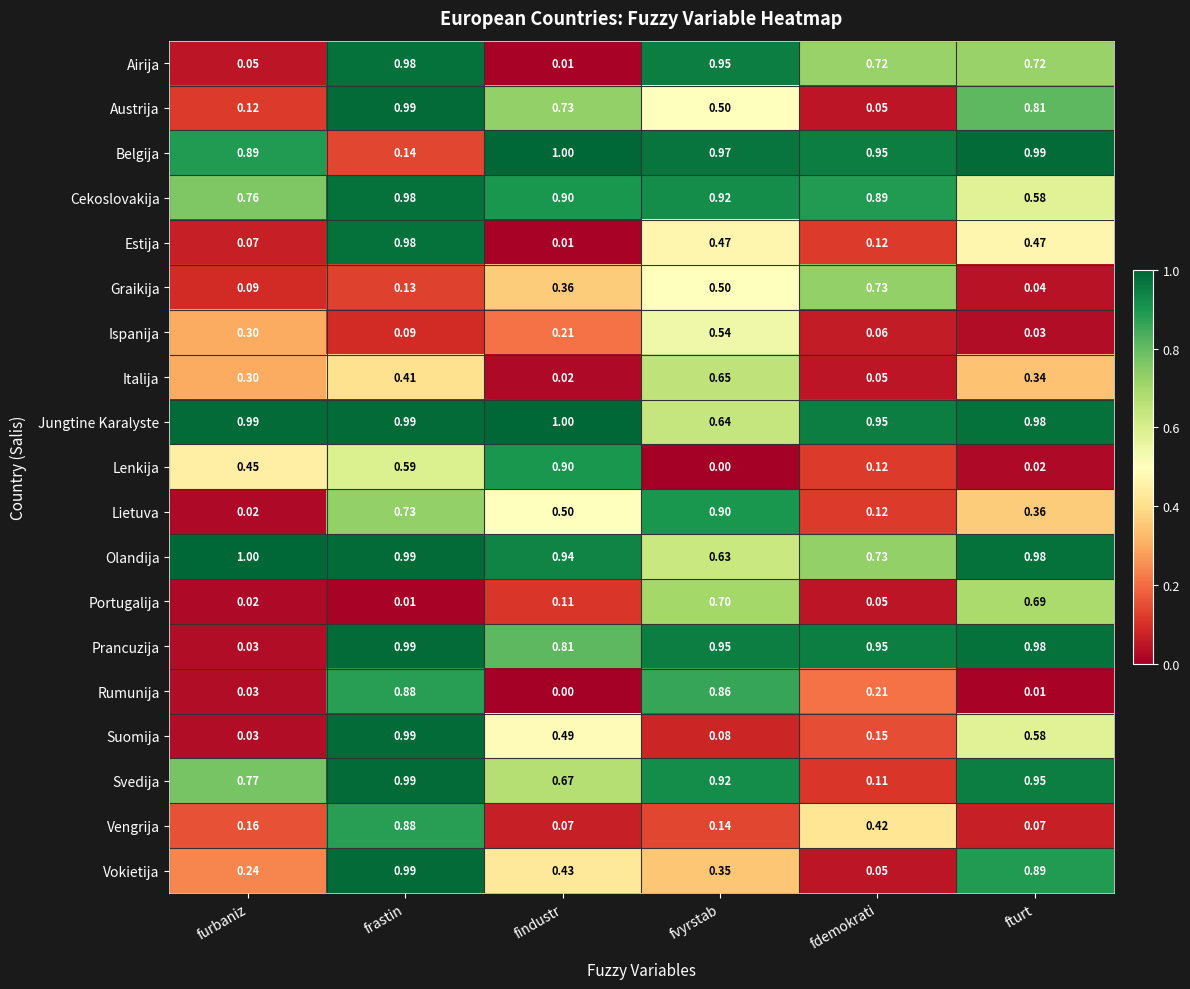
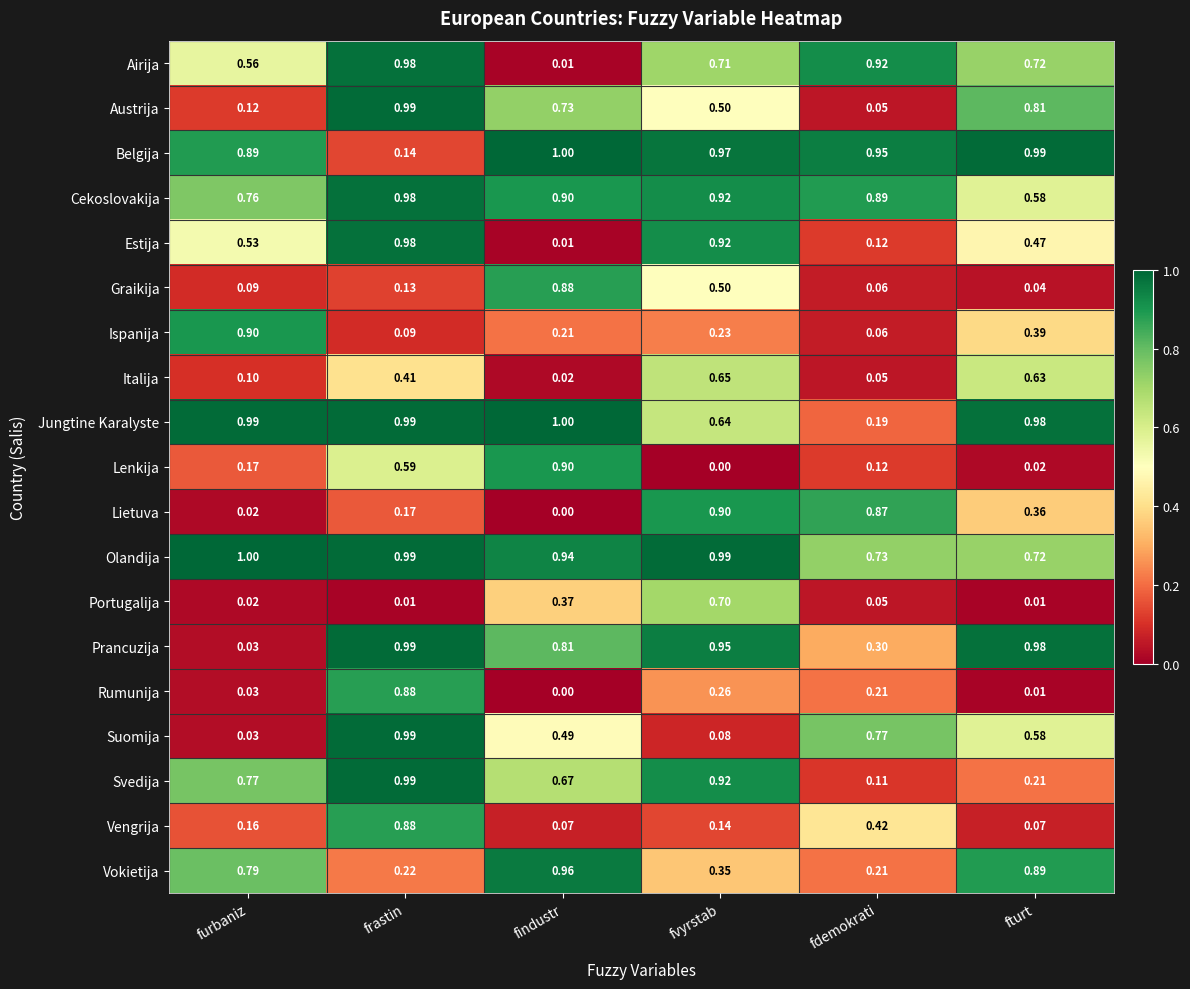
  {
    "Airija": {
-     "furbaniz": 0.05,
+     "furbaniz": 0.56,
      "frastin": 0.98,
      "findustr": 0.01,
-     "fvyrstab": 0.95,
-     "fdemokrati": 0.72,
+     "fvyrstab": 0.71,
+     "fdemokrati": 0.92,
      "fturt": 0.72
    },
    "Austrija": {
      "furbaniz": 0.12,
      "frastin": 0.99,
      "findustr": 0.73,
      "fvyrstab": 0.50,
      "fdemokrati": 0.05,
      "fturt": 0.81
    },
    "Belgija": {
      "furbaniz": 0.89,
      "frastin": 0.14,
      "findustr": 1.00,
      "fvyrstab": 0.97,
      "fdemokrati": 0.95,
      "fturt": 0.99
    },
    "Cekoslovakija": {
      "furbaniz": 0.76,
      "frastin": 0.98,
      "findustr": 0.90,
      "fvyrstab": 0.92,
      "fdemokrati": 0.89,
      "fturt": 0.58
    },
    "Estija": {
-     "furbaniz": 0.07,
+     "furbaniz": 0.53,
      "frastin": 0.98,
      "findustr": 0.01,
-     "fvyrstab": 0.47,
+     "fvyrstab": 0.92,
      "fdemokrati": 0.12,
      "fturt": 0.47
    },
    "Graikija": {
      "furbaniz": 0.09,
      "frastin": 0.13,
-     "findustr": 0.36,
+     "findustr": 0.88,
      "fvyrstab": 0.50,
-     "fdemokrati": 0.73,
+     "fdemokrati": 0.06,
      "fturt": 0.04
    },
    "Ispanija": {
-     "furbaniz": 0.30,
+     "furbaniz": 0.90,
      "frastin": 0.09,
      "findustr": 0.21,
-     "fvyrstab": 0.54,
+     "fvyrstab": 0.23,
      "fdemokrati": 0.06,
-     "fturt": 0.03
+     "fturt": 0.39
    },
    "Italija": {
-     "furbaniz": 0.30,
+     "furbaniz": 0.10,
      "frastin": 0.41,
      "findustr": 0.02,
      "fvyrstab": 0.65,
      "fdemokrati": 0.05,
-     "fturt": 0.34
+     "fturt": 0.63
    },
    "Jungtine Karalyste": {
      "furbaniz": 0.99,
      "frastin": 0.99,
      "findustr": 1.00,
      "fvyrstab": 0.64,
-     "fdemokrati": 0.95,
+     "fdemokrati": 0.19,
      "fturt": 0.98
    },
    "Lenkija": {
-     "furbaniz": 0.45,
+     "furbaniz": 0.17,
      "frastin": 0.59,
      "findustr": 0.90,
      "fvyrstab": 0.00,
      "fdemokrati": 0.12,
      "fturt": 0.02
    },
    "Lietuva": {
      "furbaniz": 0.02,
-     "frastin": 0.73,
-     "findustr": 0.50,
+     "frastin": 0.17,
+     "findustr": 0.00,
      "fvyrstab": 0.90,
-     "fdemokrati": 0.12,
+     "fdemokrati": 0.87,
      "fturt": 0.36
    },
    "Olandija": {
      "furbaniz": 1.00,
      "frastin": 0.99,
      "findustr": 0.94,
-     "fvyrstab": 0.63,
+     "fvyrstab": 0.99,
      "fdemokrati": 0.73,
-     "fturt": 0.98
+     "fturt": 0.72
    },
    "Portugalija": {
      "furbaniz": 0.02,
      "frastin": 0.01,
-     "findustr": 0.11,
+     "findustr": 0.37,
      "fvyrstab": 0.70,
      "fdemokrati": 0.05,
-     "fturt": 0.69
+     "fturt": 0.01
    },
    "Prancuzija": {
      "furbaniz": 0.03,
      "frastin": 0.99,
      "findustr": 0.81,
      "fvyrstab": 0.95,
-     "fdemokrati": 0.95,
+     "fdemokrati": 0.30,
      "fturt": 0.98
    },
    "Rumunija": {
      "furbaniz": 0.03,
      "frastin": 0.88,
      "findustr": 0.00,
-     "fvyrstab": 0.86,
+     "fvyrstab": 0.26,
      "fdemokrati": 0.21,
      "fturt": 0.01
    },
    "Suomija": {
      "furbaniz": 0.03,
      "frastin": 0.99,
      "findustr": 0.49,
      "fvyrstab": 0.08,
-     "fdemokrati": 0.15,
+     "fdemokrati": 0.77,
      "fturt": 0.58
    },
    "Svedija": {
      "furbaniz": 0.77,
      "frastin": 0.99,
      "findustr": 0.67,
      "fvyrstab": 0.92,
      "fdemokrati": 0.11,
-     "fturt": 0.95
+     "fturt": 0.21
    },
    "Vengrija": {
      "furbaniz": 0.16,
      "frastin": 0.88,
      "findustr": 0.07,
      "fvyrstab": 0.14,
      "fdemokrati": 0.42,
      "fturt": 0.07
    },
    "Vokietija": {
-     "furbaniz": 0.24,
-     "frastin": 0.99,
-     "findustr": 0.43,
+     "furbaniz": 0.79,
+     "frastin": 0.22,
+     "findustr": 0.96,
      "fvyrstab": 0.35,
-     "fdemokrati": 0.05,
+     "fdemokrati": 0.21,
      "fturt": 0.89
    }
  }
